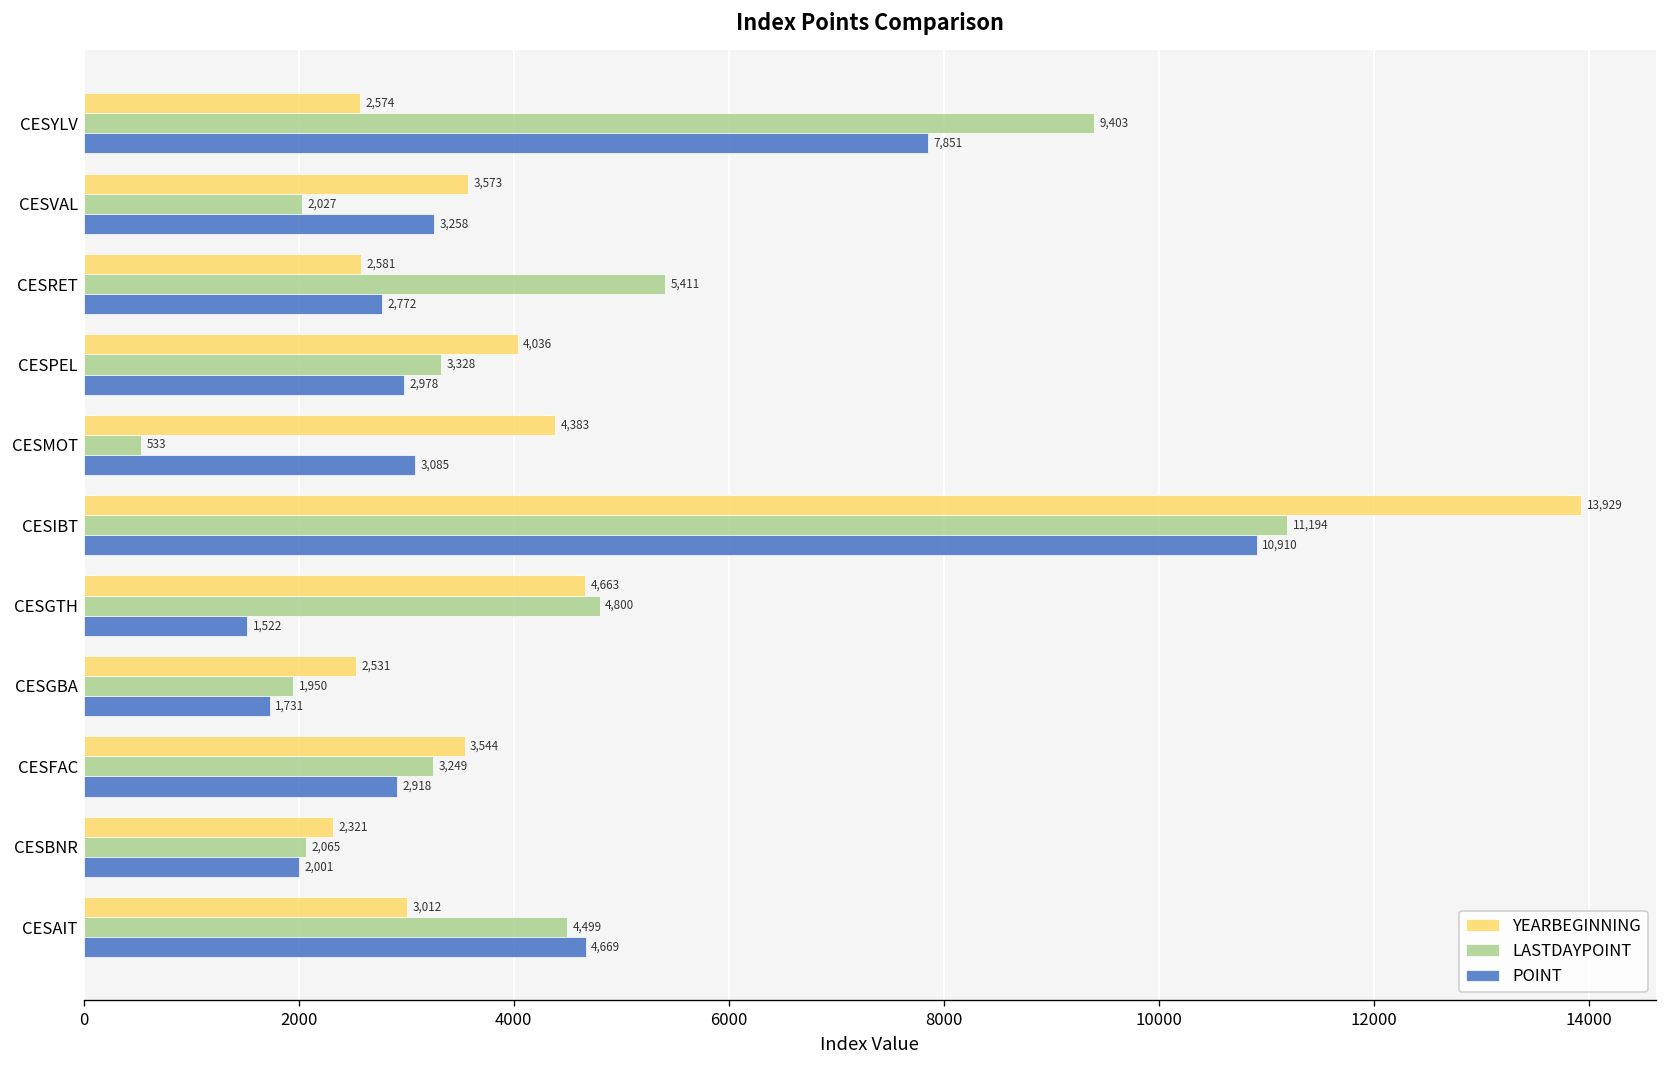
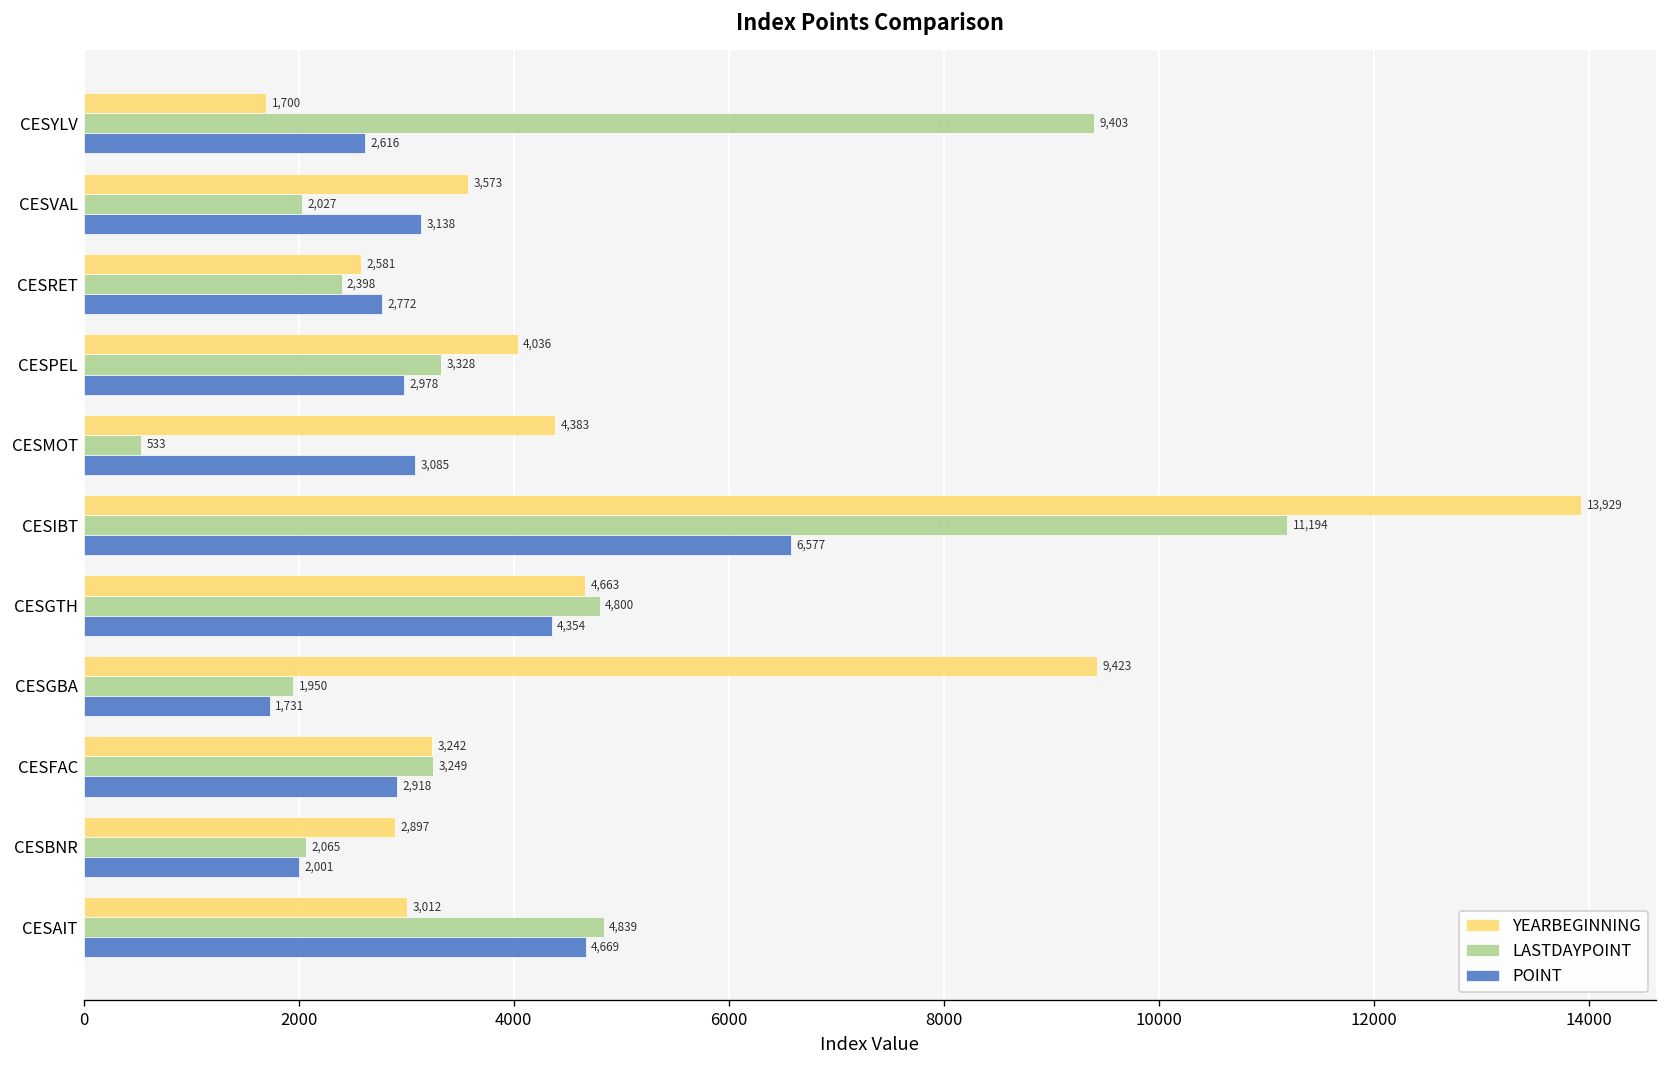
  {
    "YEARBEGINNING": {
-     "CESYLV": "2,574",
+     "CESYLV": "1,700",
      "CESVAL": "3,573",
      "CESRET": "2,581",
      "CESPEL": "4,036",
      "CESMOT": "4,383",
      "CESIBT": "13,929",
      "CESGTH": "4,663",
-     "CESGBA": "2,531",
-     "CESFAC": "3,544",
-     "CESBNR": "2,321",
+     "CESGBA": "9,423",
+     "CESFAC": "3,242",
+     "CESBNR": "2,897",
      "CESAIT": "3,012"
    },
    "LASTDAYPOINT": {
      "CESYLV": "9,403",
      "CESVAL": "2,027",
-     "CESRET": "5,411",
+     "CESRET": "2,398",
      "CESPEL": "3,328",
      "CESMOT": "533",
      "CESIBT": "11,194",
      "CESGTH": "4,800",
      "CESGBA": "1,950",
      "CESFAC": "3,249",
      "CESBNR": "2,065",
-     "CESAIT": "4,499"
+     "CESAIT": "4,839"
    },
    "POINT": {
-     "CESYLV": "7,851",
-     "CESVAL": "3,258",
+     "CESYLV": "2,616",
+     "CESVAL": "3,138",
      "CESRET": "2,772",
      "CESPEL": "2,978",
      "CESMOT": "3,085",
-     "CESIBT": "10,910",
-     "CESGTH": "1,522",
+     "CESIBT": "6,577",
+     "CESGTH": "4,354",
      "CESGBA": "1,731",
      "CESFAC": "2,918",
      "CESBNR": "2,001",
      "CESAIT": "4,669"
    }
  }
